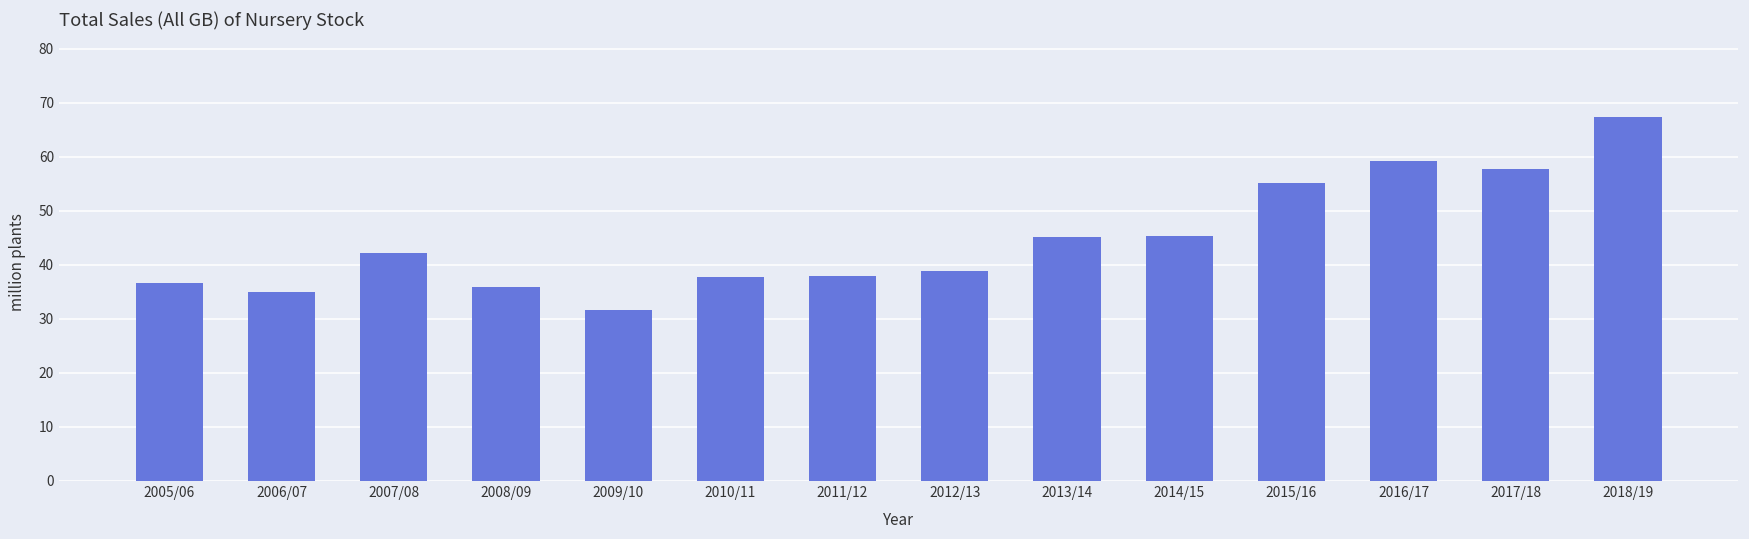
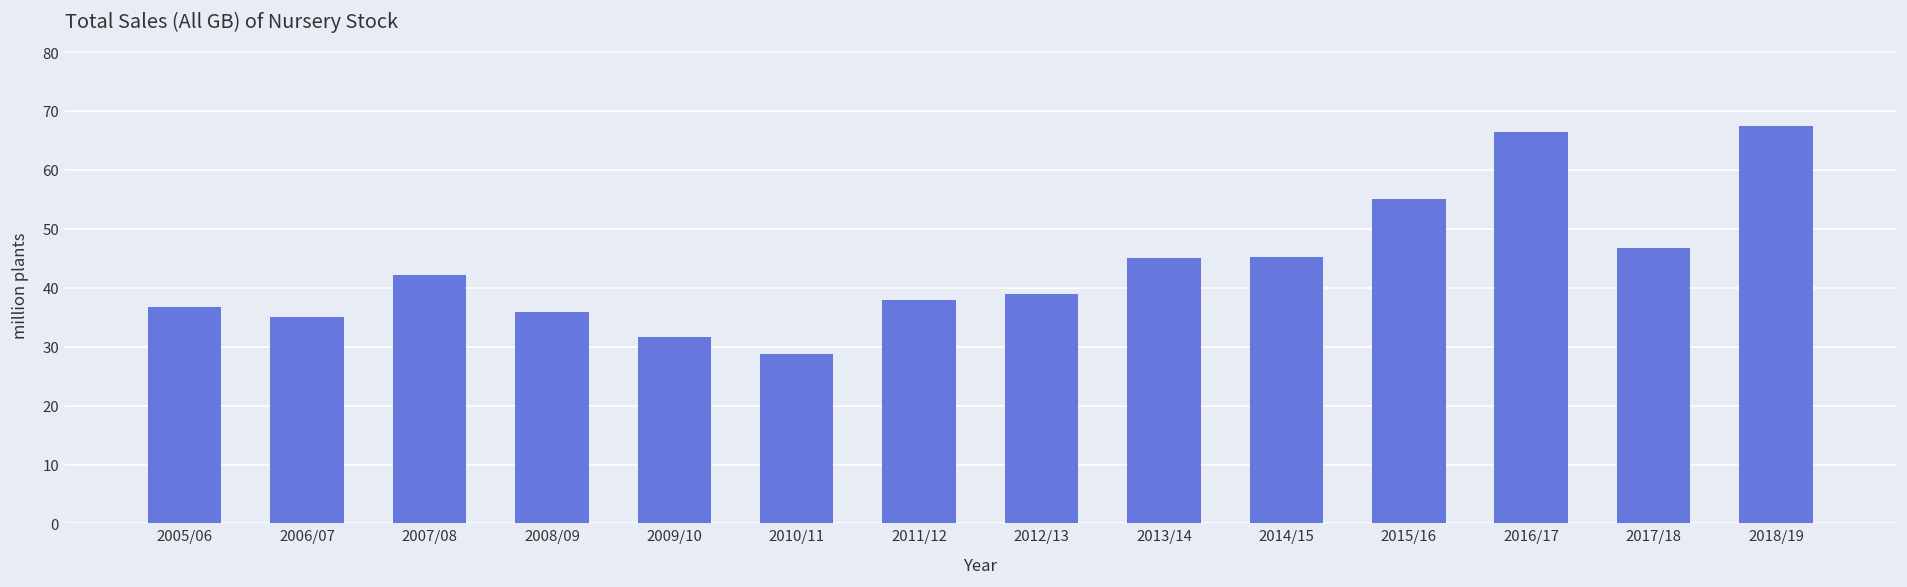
  {
    "2005/06": 37,
    "2006/07": 35,
    "2007/08": 42,
    "2008/09": 36,
    "2009/10": 32,
-   "2010/11": 38,
+   "2010/11": 29,
    "2011/12": 38,
    "2012/13": 39,
    "2013/14": 45,
    "2014/15": 45,
    "2015/16": 55,
-   "2016/17": 59,
-   "2017/18": 58,
+   "2016/17": 67,
+   "2017/18": 47,
    "2018/19": 67
  }
